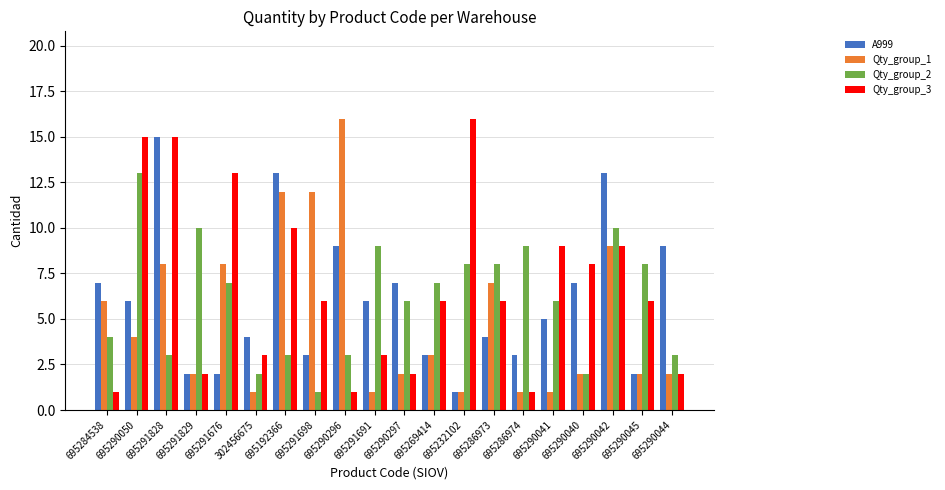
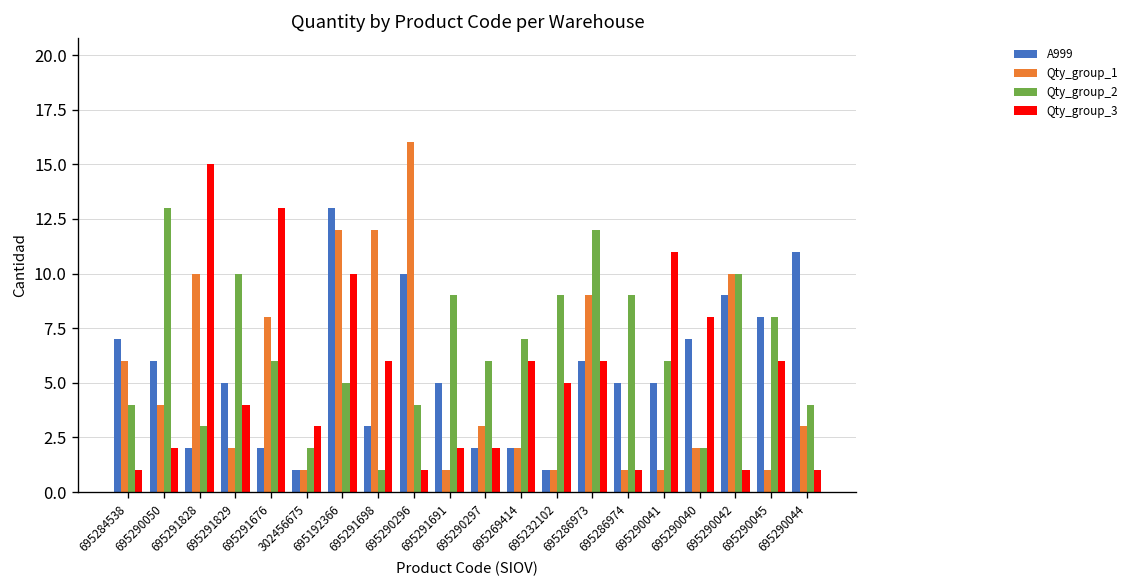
  {
    "A999": {
      "695284538": 7,
      "695290050": 6,
-     "695291828": 15,
-     "695291829": 2,
+     "695291828": 2,
+     "695291829": 5,
      "695291676": 2,
-     "302456675": 4,
+     "302456675": 1,
      "695192366": 13,
      "695291698": 3,
-     "695290296": 9,
-     "695291691": 6,
-     "695290297": 7,
-     "695269414": 3,
+     "695290296": 10,
+     "695291691": 5,
+     "695290297": 2,
+     "695269414": 2,
      "695232102": 1,
-     "695286973": 4,
-     "695286974": 3,
+     "695286973": 6,
+     "695286974": 5,
      "695290041": 5,
      "695290040": 7,
-     "695290042": 13,
-     "695290045": 2,
-     "695290044": 9
+     "695290042": 9,
+     "695290045": 8,
+     "695290044": 11
    },
    "Qty_group_1": {
      "695284538": 6,
      "695290050": 4,
-     "695291828": 8,
+     "695291828": 10,
      "695291829": 2,
      "695291676": 8,
      "302456675": 1,
      "695192366": 12,
      "695291698": 12,
      "695290296": 16,
      "695291691": 1,
-     "695290297": 2,
-     "695269414": 3,
+     "695290297": 3,
+     "695269414": 2,
      "695232102": 1,
-     "695286973": 7,
+     "695286973": 9,
      "695286974": 1,
      "695290041": 1,
      "695290040": 2,
-     "695290042": 9,
-     "695290045": 2,
-     "695290044": 2
+     "695290042": 10,
+     "695290045": 1,
+     "695290044": 3
    },
    "Qty_group_2": {
      "695284538": 4,
      "695290050": 13,
      "695291828": 3,
      "695291829": 10,
-     "695291676": 7,
+     "695291676": 6,
      "302456675": 2,
-     "695192366": 3,
+     "695192366": 5,
      "695291698": 1,
-     "695290296": 3,
+     "695290296": 4,
      "695291691": 9,
      "695290297": 6,
      "695269414": 7,
-     "695232102": 8,
-     "695286973": 8,
+     "695232102": 9,
+     "695286973": 12,
      "695286974": 9,
      "695290041": 6,
      "695290040": 2,
      "695290042": 10,
      "695290045": 8,
-     "695290044": 3
+     "695290044": 4
    },
    "Qty_group_3": {
      "695284538": 1,
-     "695290050": 15,
+     "695290050": 2,
      "695291828": 15,
-     "695291829": 2,
+     "695291829": 4,
      "695291676": 13,
      "302456675": 3,
      "695192366": 10,
      "695291698": 6,
      "695290296": 1,
-     "695291691": 3,
+     "695291691": 2,
      "695290297": 2,
      "695269414": 6,
-     "695232102": 16,
+     "695232102": 5,
      "695286973": 6,
      "695286974": 1,
-     "695290041": 9,
+     "695290041": 11,
      "695290040": 8,
-     "695290042": 9,
+     "695290042": 1,
      "695290045": 6,
-     "695290044": 2
+     "695290044": 1
    }
  }
